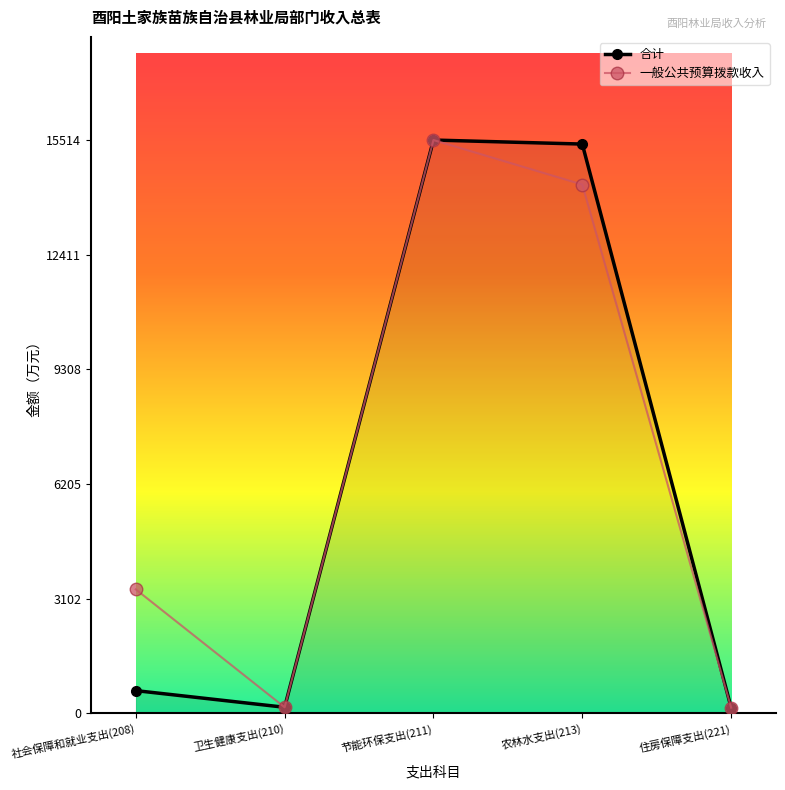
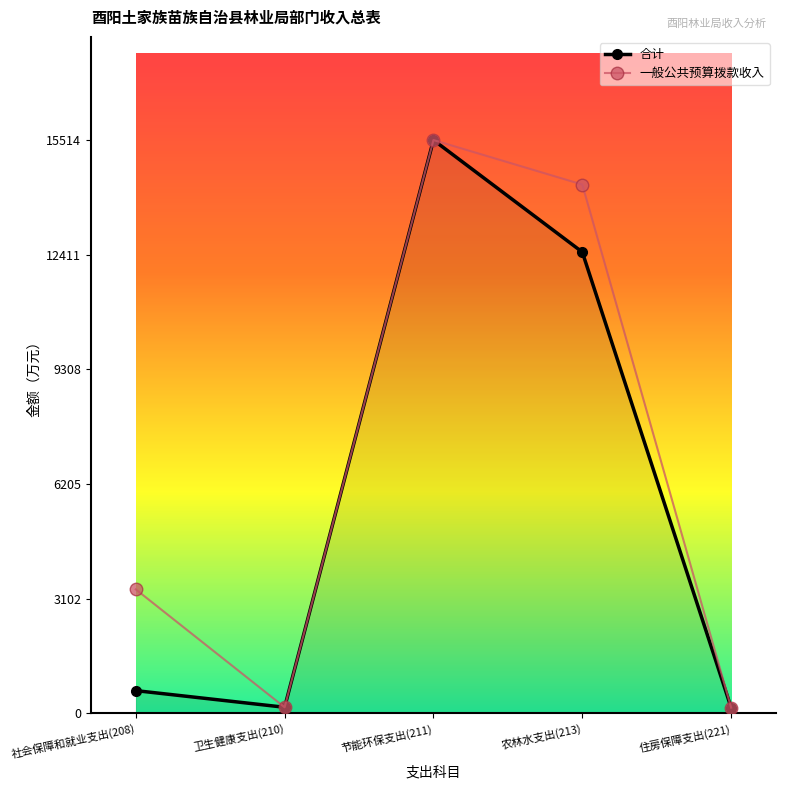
  {
    "合计": {
      "社会保障和就业支出(208)": 600,
-     "农林水支出(213)": 15400
+     "农林水支出(213)": 12500
    },
    "一般公共预算拨款收入": {
      "社会保障和就业支出(208)": 3400,
      "农林水支出(213)": 14300
    }
  }
